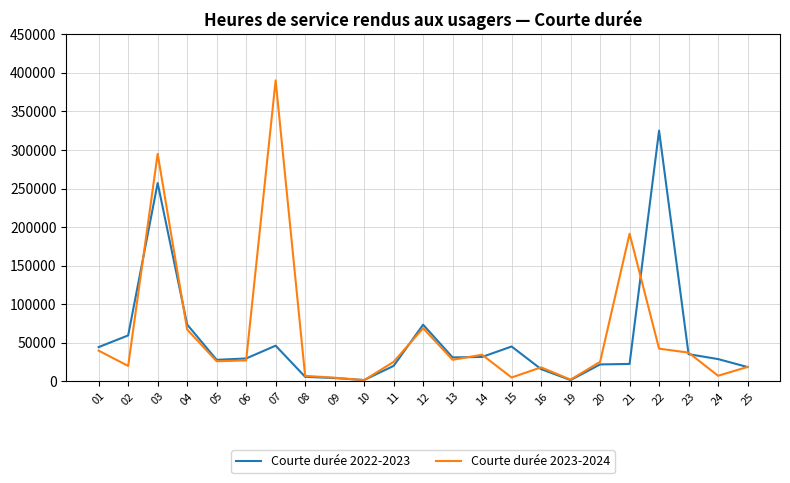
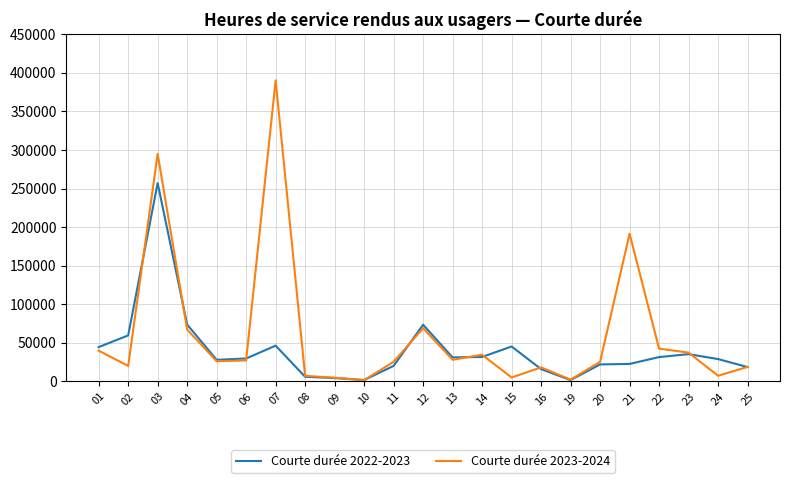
  {
    "Courte durée 2022-2023": {
      "01": 40000,
      "02": 60000,
      "03": 260000,
      "04": 70000,
      "07": 50000,
      "11": 20000,
      "12": 70000,
      "15": 50000,
      "20": 20000,
      "21": 20000,
-     "22": 330000,
+     "22": 30000,
      "24": 30000
    },
    "Courte durée 2023-2024": {
      "01": 40000,
      "02": 20000,
      "03": 290000,
      "04": 70000,
      "07": 390000,
      "11": 30000,
      "12": 70000,
      "15": 0,
      "20": 30000,
      "21": 190000,
      "22": 40000,
      "24": 10000
    }
  }
